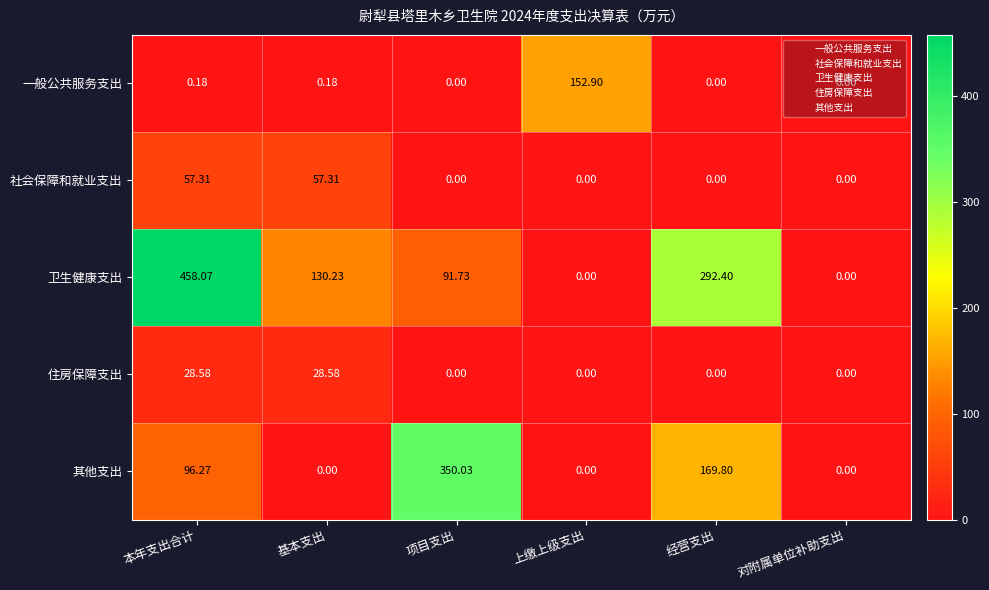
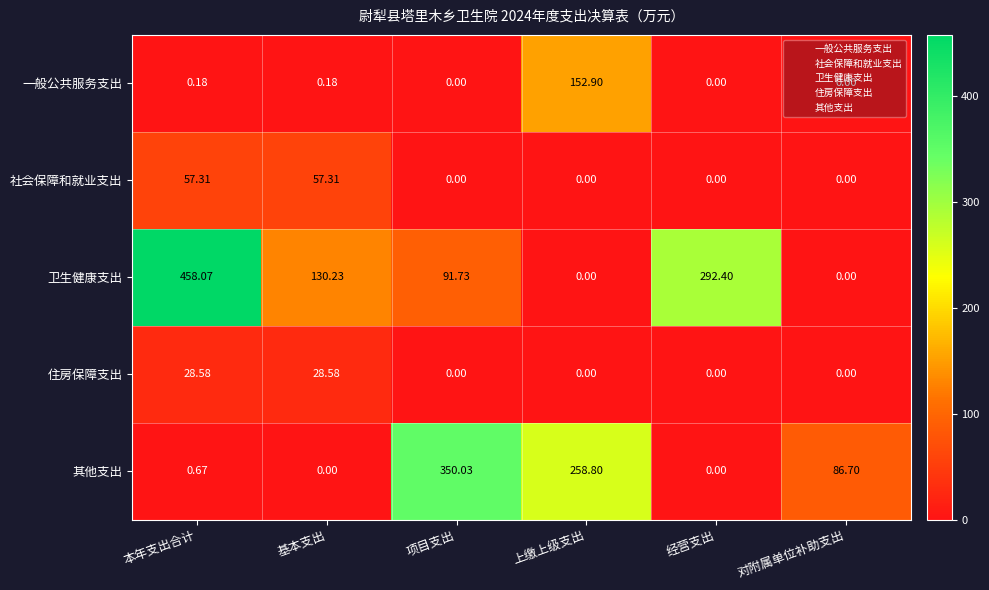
  {
    "一般公共服务支出": {
      "本年支出合计": 0.18,
      "基本支出": 0.18,
      "项目支出": 0.00,
      "上缴上级支出": 152.90,
      "经营支出": 0.00
    },
    "社会保障和就业支出": {
      "本年支出合计": 57.31,
      "基本支出": 57.31,
      "项目支出": 0.00,
      "上缴上级支出": 0.00,
      "经营支出": 0.00,
      "对附属单位补助支出": 0.00
    },
    "卫生健康支出": {
      "本年支出合计": 458.07,
      "基本支出": 130.23,
      "项目支出": 91.73,
      "上缴上级支出": 0.00,
      "经营支出": 292.40,
      "对附属单位补助支出": 0.00
    },
    "住房保障支出": {
      "本年支出合计": 28.58,
      "基本支出": 28.58,
      "项目支出": 0.00,
      "上缴上级支出": 0.00,
      "经营支出": 0.00,
      "对附属单位补助支出": 0.00
    },
    "其他支出": {
-     "本年支出合计": 96.27,
+     "本年支出合计": 0.67,
      "基本支出": 0.00,
      "项目支出": 350.03,
-     "上缴上级支出": 0.00,
-     "经营支出": 169.80,
-     "对附属单位补助支出": 0.00
+     "上缴上级支出": 258.80,
+     "经营支出": 0.00,
+     "对附属单位补助支出": 86.70
    }
  }
